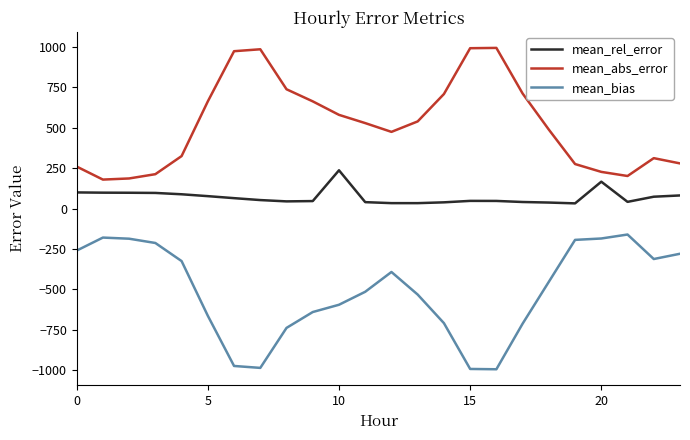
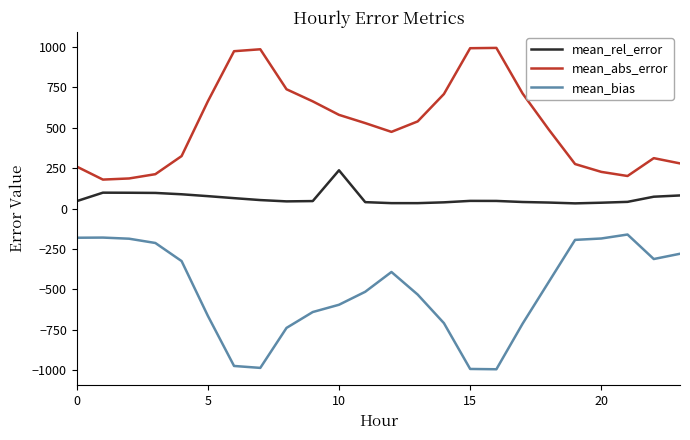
  {
    "mean_rel_error": {
-     "0": 100,
+     "0": 50,
      "5": 80,
      "10": 240,
      "15": 50,
-     "20": 170
+     "20": 40
    },
    "mean_abs_error": {
      "0": 260,
      "5": 660,
      "10": 580,
      "15": 990,
      "20": 230
    },
    "mean_bias": {
-     "0": -260,
+     "0": -180,
      "5": -660,
      "10": -600,
      "15": -990,
      "20": -190
    }
  }
